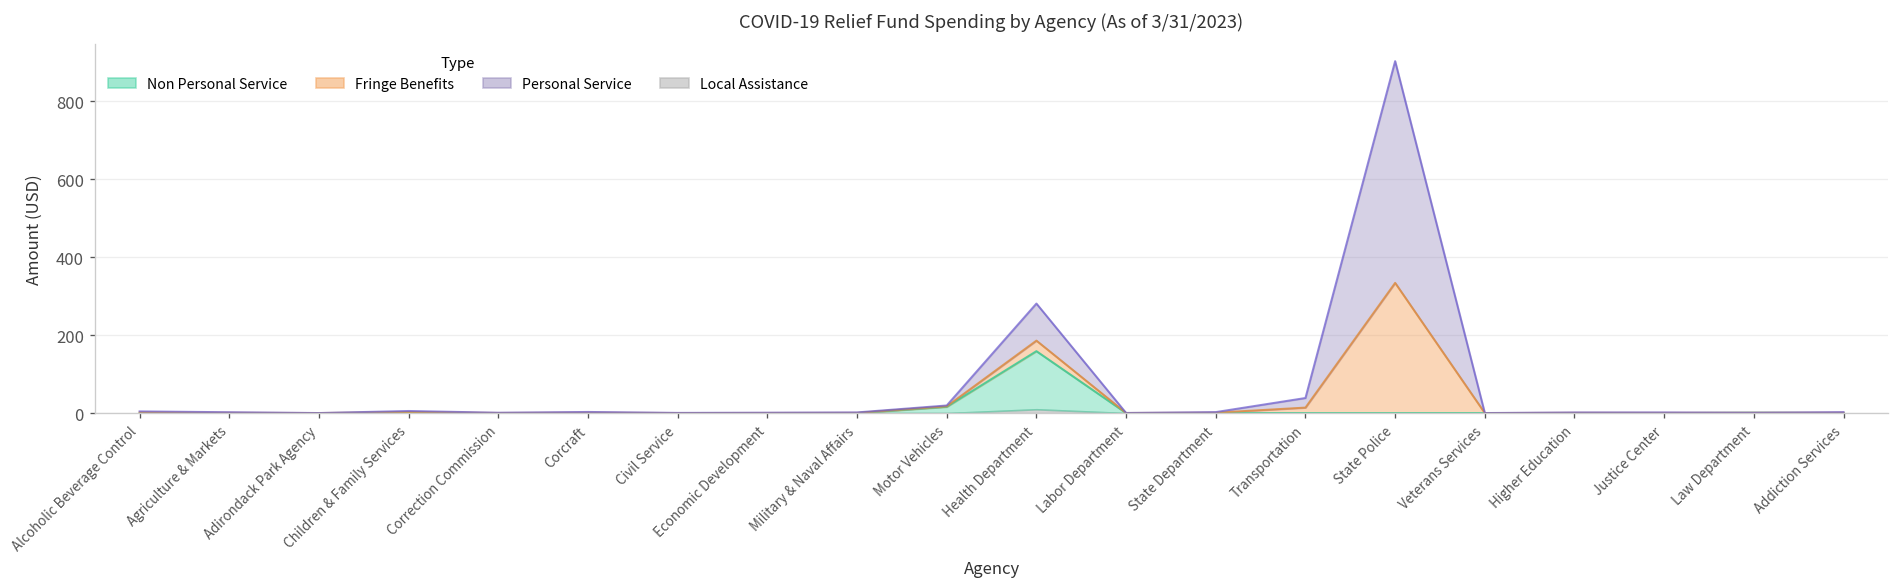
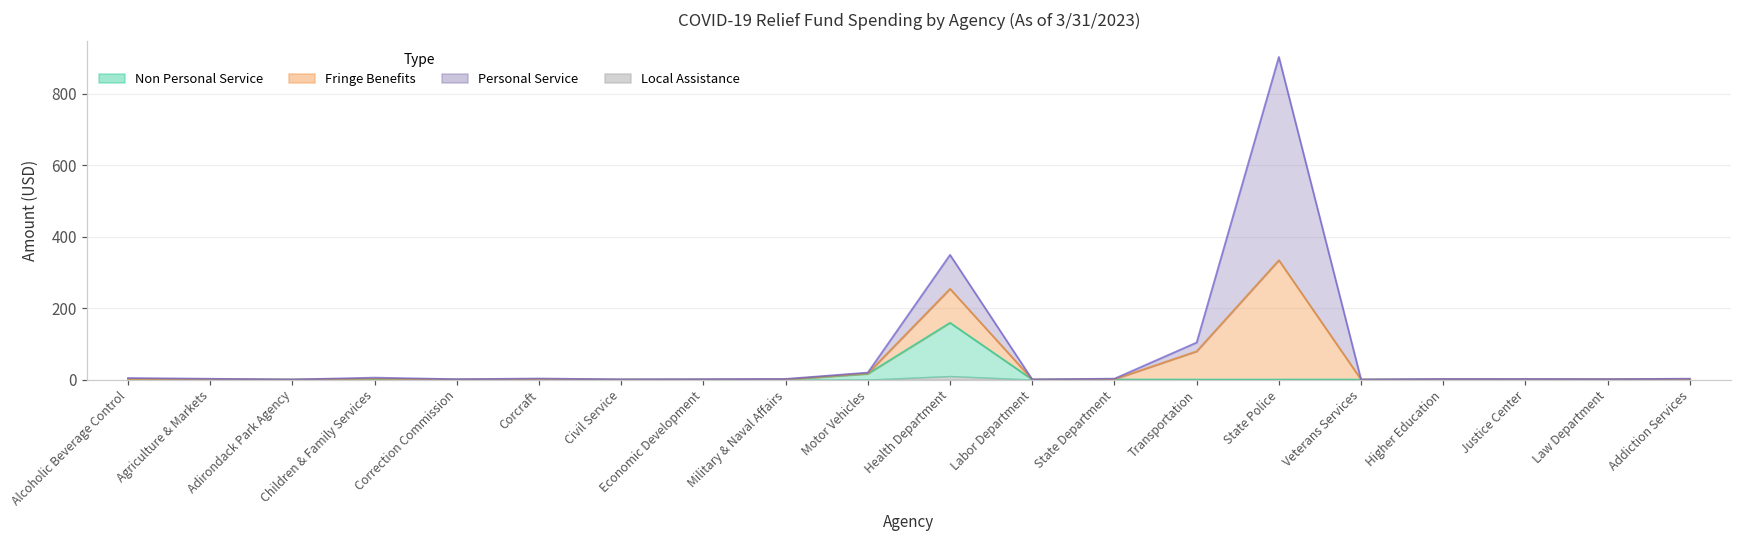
  {
    "Fringe Benefits": {
-     "Health Department": 30,
-     "Transportation": 10,
+     "Health Department": 90,
+     "Transportation": 80,
      "State Police": 330
    }
  }
